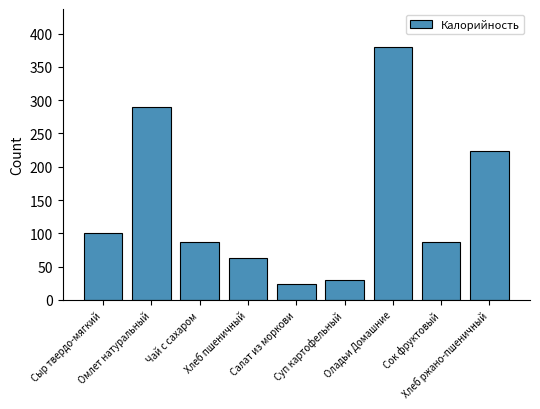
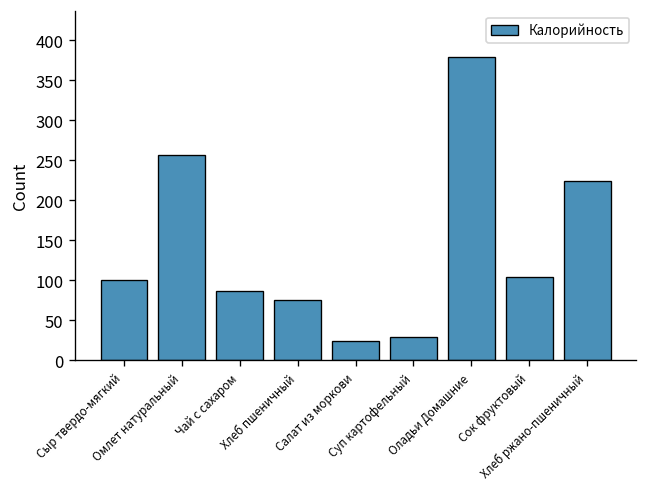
  {
    "Сыр твердо-мягкий": 100,
-   "Омлет натуральный": 290,
+   "Омлет натуральный": 260,
    "Чай с сахаром": 90,
-   "Хлеб пшеничный": 60,
+   "Хлеб пшеничный": 80,
    "Салат из моркови": 20,
    "Суп картофельный": 30,
    "Оладьи Домашние": 380,
-   "Сок фруктовый": 90,
+   "Сок фруктовый": 100,
    "Хлеб ржано-пшеничный": 220
  }
